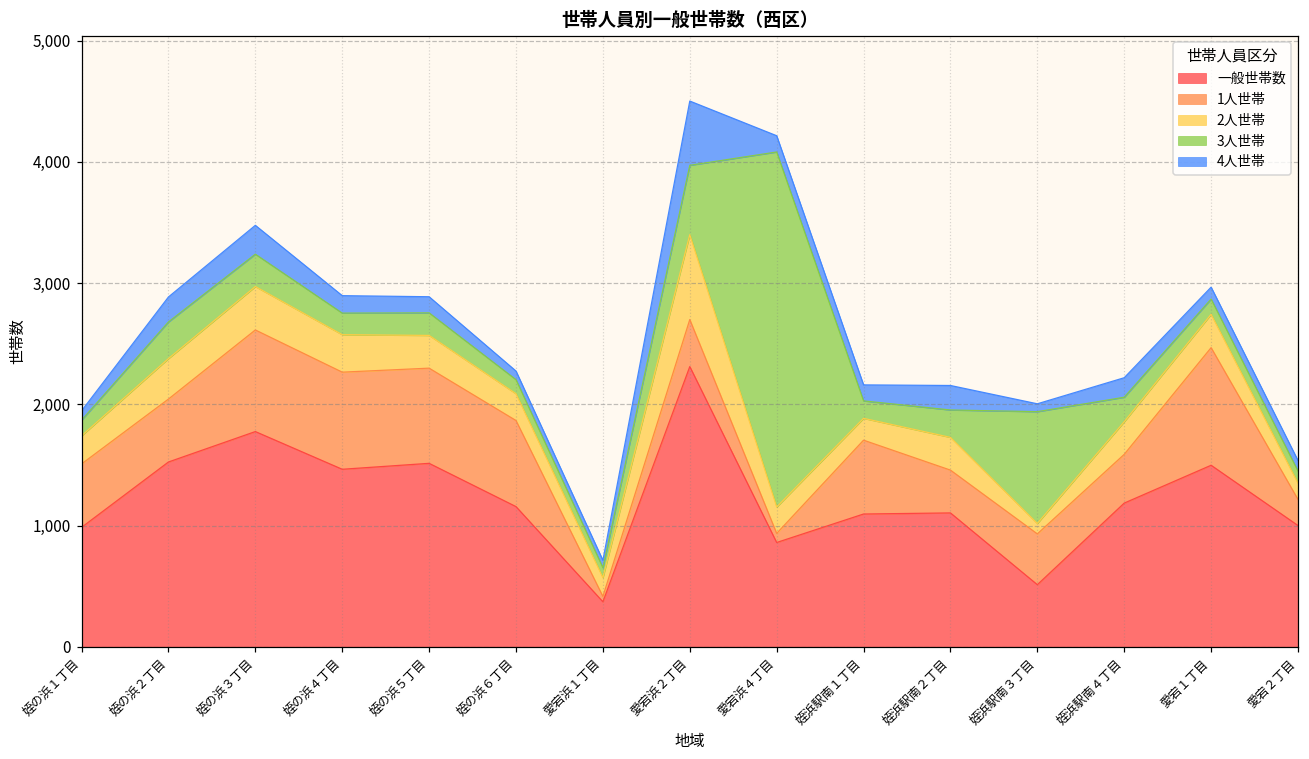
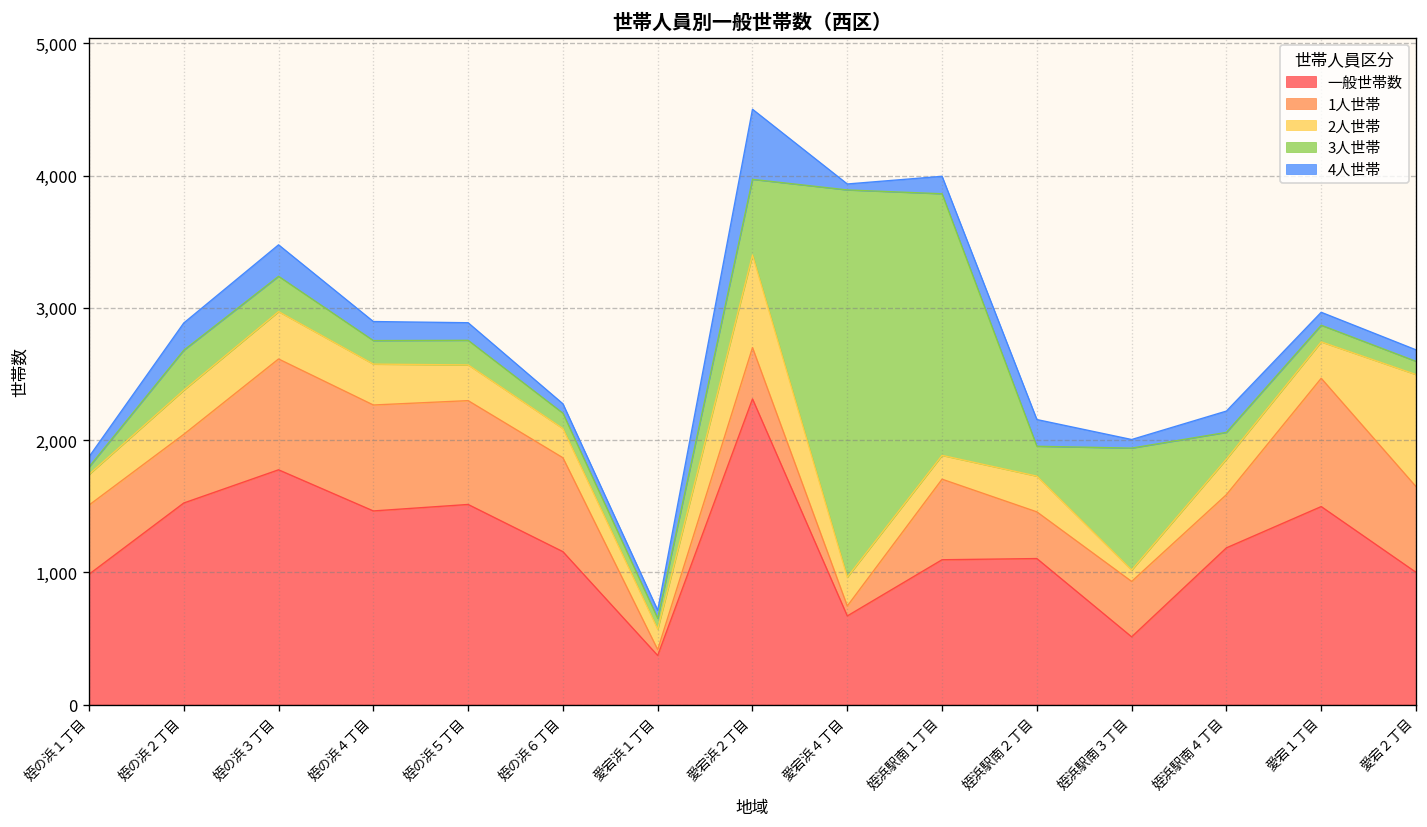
  {
    "一般世帯数": {
      "姪の浜１丁目": "990",
      "姪の浜２丁目": "1,520",
      "姪の浜３丁目": "1,780",
      "姪の浜４丁目": "1,460",
      "姪の浜５丁目": "1,510",
      "姪の浜６丁目": "1,160",
      "愛宕浜１丁目": "370",
      "愛宕浜２丁目": "2,310",
-     "愛宕浜４丁目": "860",
+     "愛宕浜４丁目": "670",
      "姪浜駅南１丁目": "1,100",
      "姪浜駅南２丁目": "1,100",
      "姪浜駅南３丁目": "510",
      "姪浜駅南４丁目": "1,190",
      "愛宕１丁目": "1,500",
      "愛宕２丁目": "1,000"
    },
    "1人世帯": {
      "姪の浜１丁目": "520",
      "姪の浜２丁目": "520",
      "姪の浜３丁目": "840",
      "姪の浜４丁目": "800",
      "姪の浜５丁目": "790",
      "姪の浜６丁目": "710",
      "愛宕浜１丁目": "40",
      "愛宕浜２丁目": "390",
      "愛宕浜４丁目": "80",
      "姪浜駅南１丁目": "610",
      "姪浜駅南２丁目": "350",
      "姪浜駅南３丁目": "420",
      "姪浜駅南４丁目": "400",
      "愛宕１丁目": "970",
-     "愛宕２丁目": "220"
+     "愛宕２丁目": "650"
    },
    "2人世帯": {
      "姪の浜１丁目": "230",
      "姪の浜２丁目": "330",
      "姪の浜３丁目": "360",
      "姪の浜４丁目": "310",
      "姪の浜５丁目": "270",
      "姪の浜６丁目": "220",
      "愛宕浜１丁目": "160",
      "愛宕浜２丁目": "700",
      "愛宕浜４丁目": "220",
      "姪浜駅南１丁目": "180",
      "姪浜駅南２丁目": "270",
      "姪浜駅南３丁目": "90",
      "姪浜駅南４丁目": "270",
      "愛宕１丁目": "280",
-     "愛宕２丁目": "130"
+     "愛宕２丁目": "850"
    },
    "3人世帯": {
-     "姪の浜１丁目": "130",
+     "姪の浜１丁目": "60",
      "姪の浜２丁目": "300",
      "姪の浜３丁目": "270",
      "姪の浜４丁目": "180",
      "姪の浜５丁目": "190",
      "姪の浜６丁目": "120",
      "愛宕浜１丁目": "80",
      "愛宕浜２丁目": "570",
      "愛宕浜４丁目": "2,930",
-     "姪浜駅南１丁目": "140",
+     "姪浜駅南１丁目": "1,980",
      "姪浜駅南２丁目": "230",
      "姪浜駅南３丁目": "920",
      "姪浜駅南４丁目": "200",
      "愛宕１丁目": "130",
      "愛宕２丁目": "100"
    },
    "4人世帯": {
      "姪の浜１丁目": "80",
      "姪の浜２丁目": "210",
      "姪の浜３丁目": "240",
      "姪の浜４丁目": "140",
      "姪の浜５丁目": "130",
      "姪の浜６丁目": "70",
      "愛宕浜１丁目": "60",
      "愛宕浜２丁目": "530",
-     "愛宕浜４丁目": "130",
+     "愛宕浜４丁目": "50",
      "姪浜駅南１丁目": "130",
      "姪浜駅南２丁目": "200",
      "姪浜駅南３丁目": "70",
      "姪浜駅南４丁目": "160",
      "愛宕１丁目": "100",
      "愛宕２丁目": "90"
    }
  }
